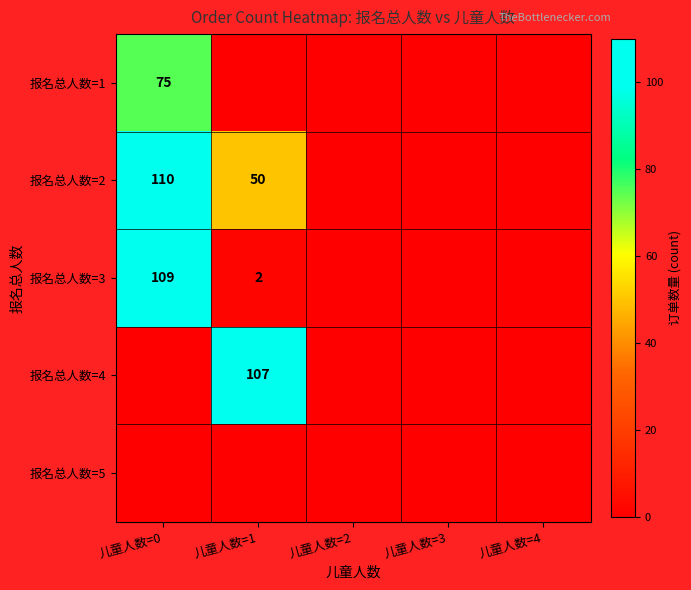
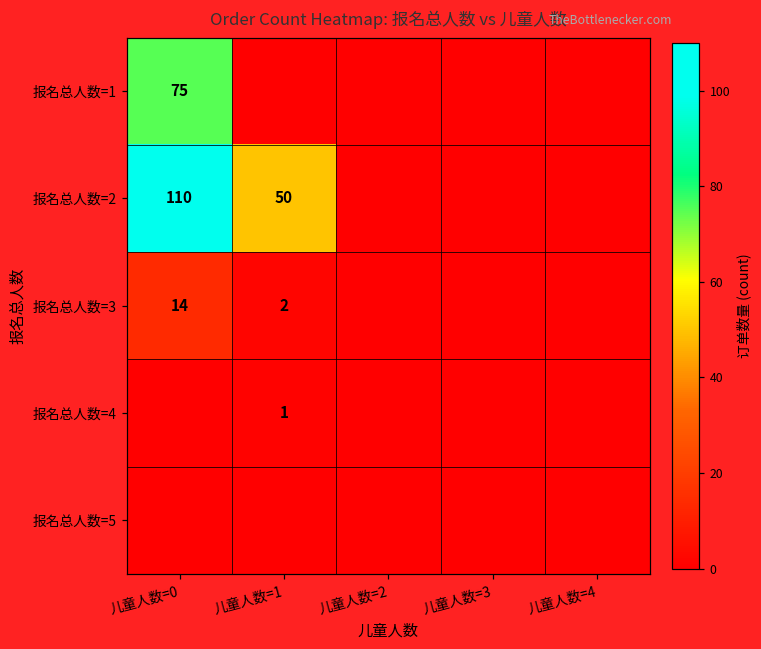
  {
    "报名总人数=1": {
      "儿童人数=0": 75
    },
    "报名总人数=2": {
      "儿童人数=0": 110,
      "儿童人数=1": 50
    },
    "报名总人数=3": {
-     "儿童人数=0": 109,
+     "儿童人数=0": 14,
      "儿童人数=1": 2
    },
    "报名总人数=4": {
-     "儿童人数=1": 107
+     "儿童人数=1": 1
    }
  }
